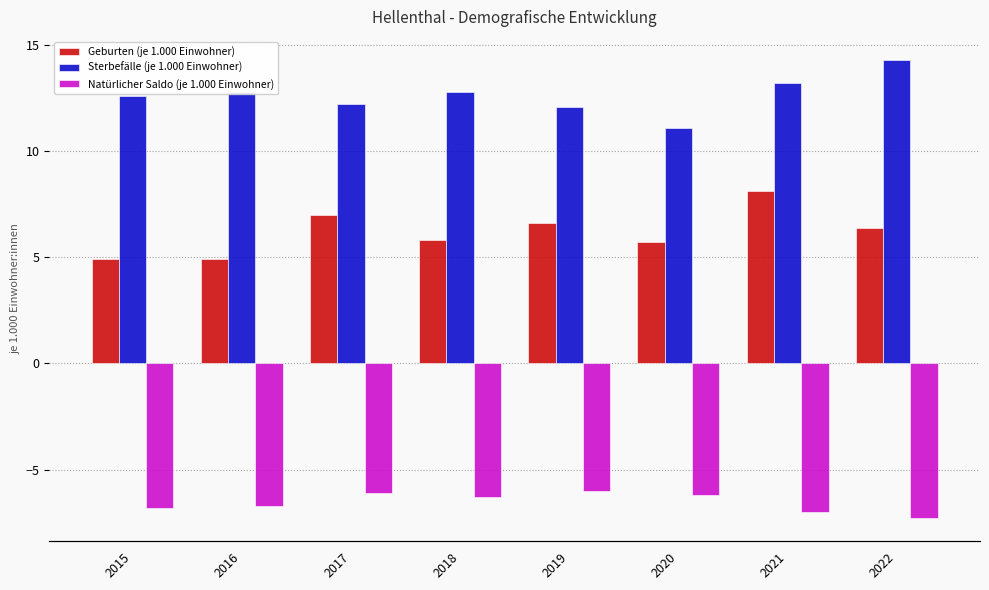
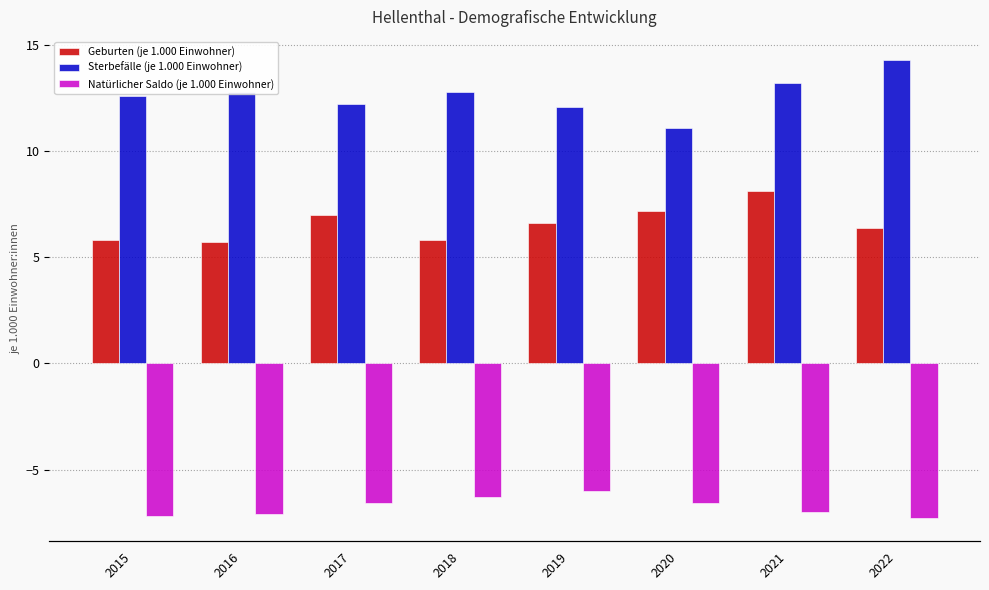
  {
    "Geburten (je 1.000 Einwohner)": {
-     "2015": 4.9,
-     "2016": 4.9,
+     "2015": 5.8,
+     "2016": 5.7,
      "2017": 7.0,
      "2018": 5.8,
      "2019": 6.6,
-     "2020": 5.7,
+     "2020": 7.2,
      "2021": 8.1,
      "2022": 6.4
    },
    "Sterbefälle (je 1.000 Einwohner)": {
      "2015": 12.6,
      "2017": 12.2,
      "2018": 12.8,
      "2019": 12.1,
      "2020": 11.1,
      "2021": 13.2,
      "2022": 14.3
    },
    "Natürlicher Saldo (je 1.000 Einwohner)": {
-     "2015": -6.8,
-     "2016": -6.7,
-     "2017": -6.1,
+     "2015": -7.2,
+     "2016": -7.1,
+     "2017": -6.6,
      "2018": -6.3,
      "2019": -6.0,
-     "2020": -6.2,
+     "2020": -6.6,
      "2021": -7.0,
      "2022": -7.3
    }
  }
